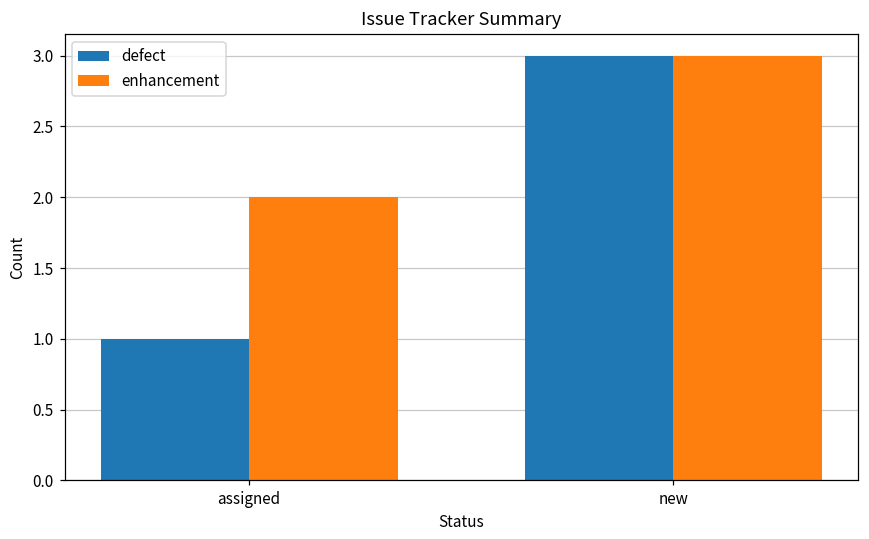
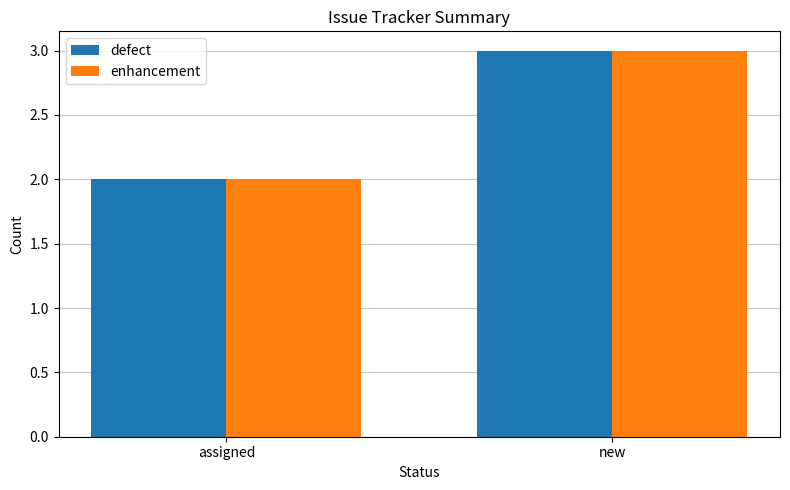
  {
    "defect": {
-     "assigned": 1,
+     "assigned": 2,
      "new": 3
    },
    "enhancement": {
      "assigned": 2,
      "new": 3
    }
  }
